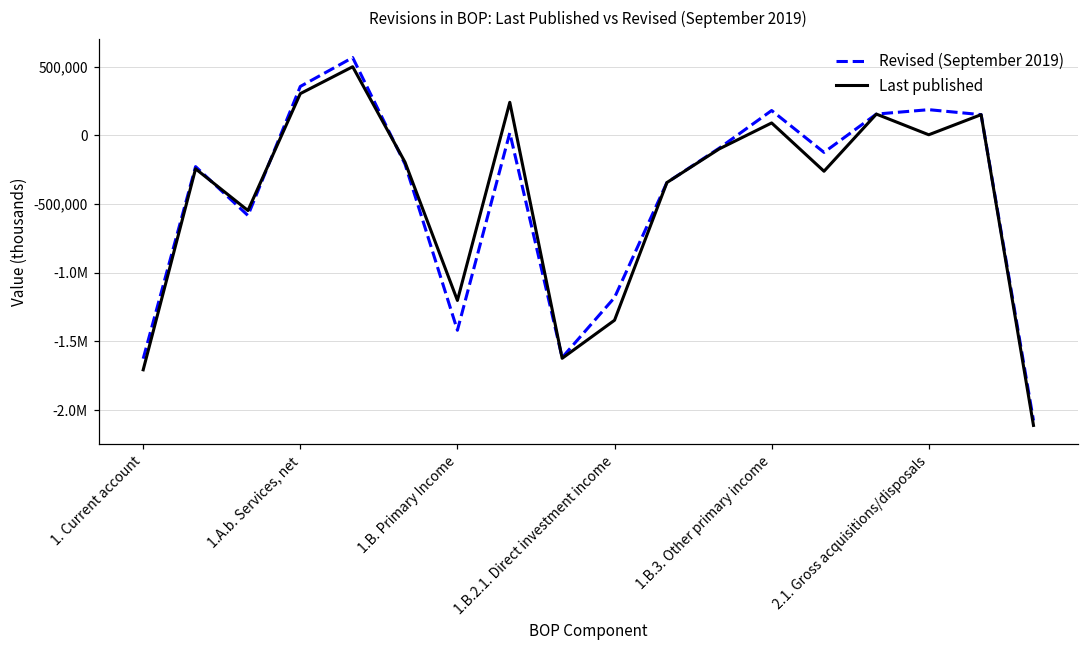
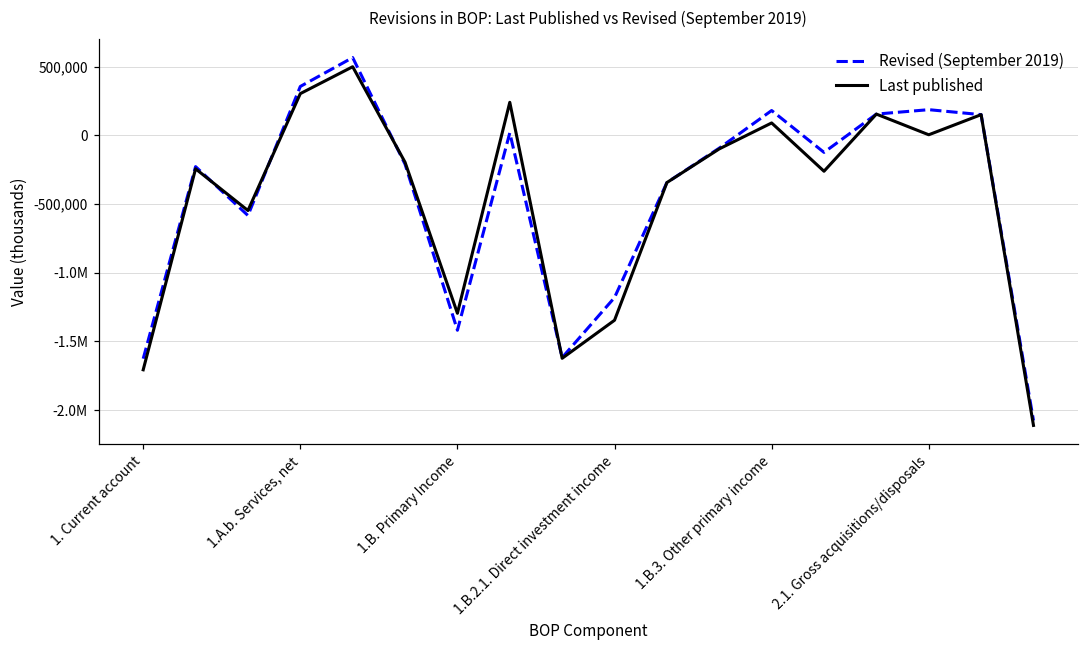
  {
    "Revised (September 2019)": {
      "1. Current account": "-1,630,000",
      "1.A.b. Services, net": "360,000",
      "1.B. Primary Income": "-1,420,000",
      "1.B.2.1. Direct investment income": "-1,180,000",
      "1.B.3. Other primary income": "180,000",
      "2.1. Gross acquisitions/disposals": "190,000"
    },
    "Last published": {
      "1. Current account": "-1,710,000",
      "1.A.b. Services, net": "300,000",
-     "1.B. Primary Income": "-1,200,000",
+     "1.B. Primary Income": "-1,300,000",
      "1.B.2.1. Direct investment income": "-1,350,000",
      "1.B.3. Other primary income": "90,000",
      "2.1. Gross acquisitions/disposals": "0"
    }
  }
